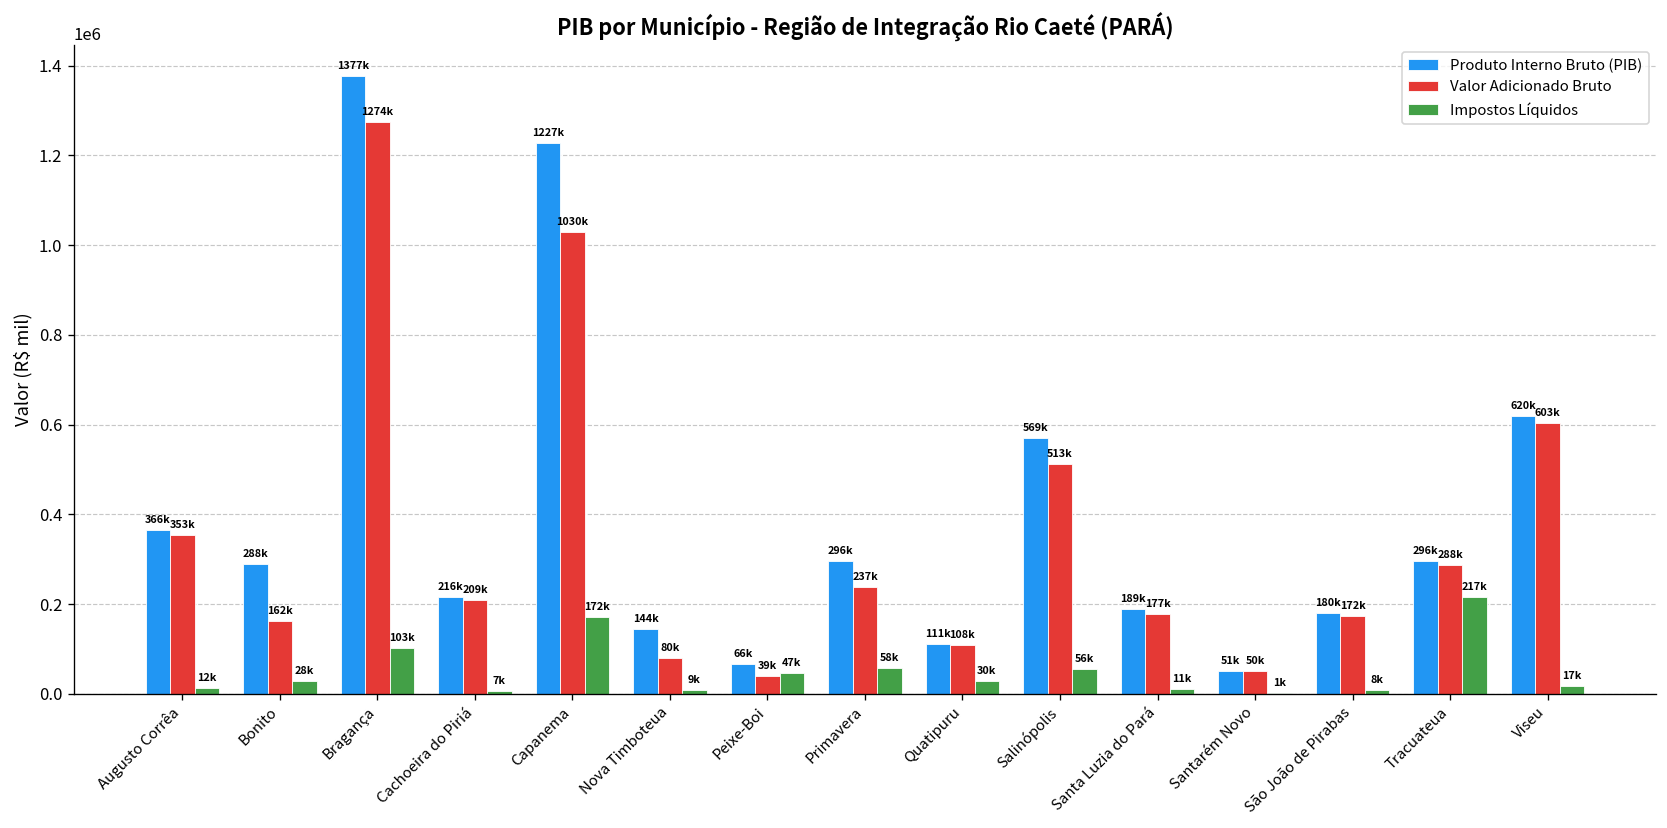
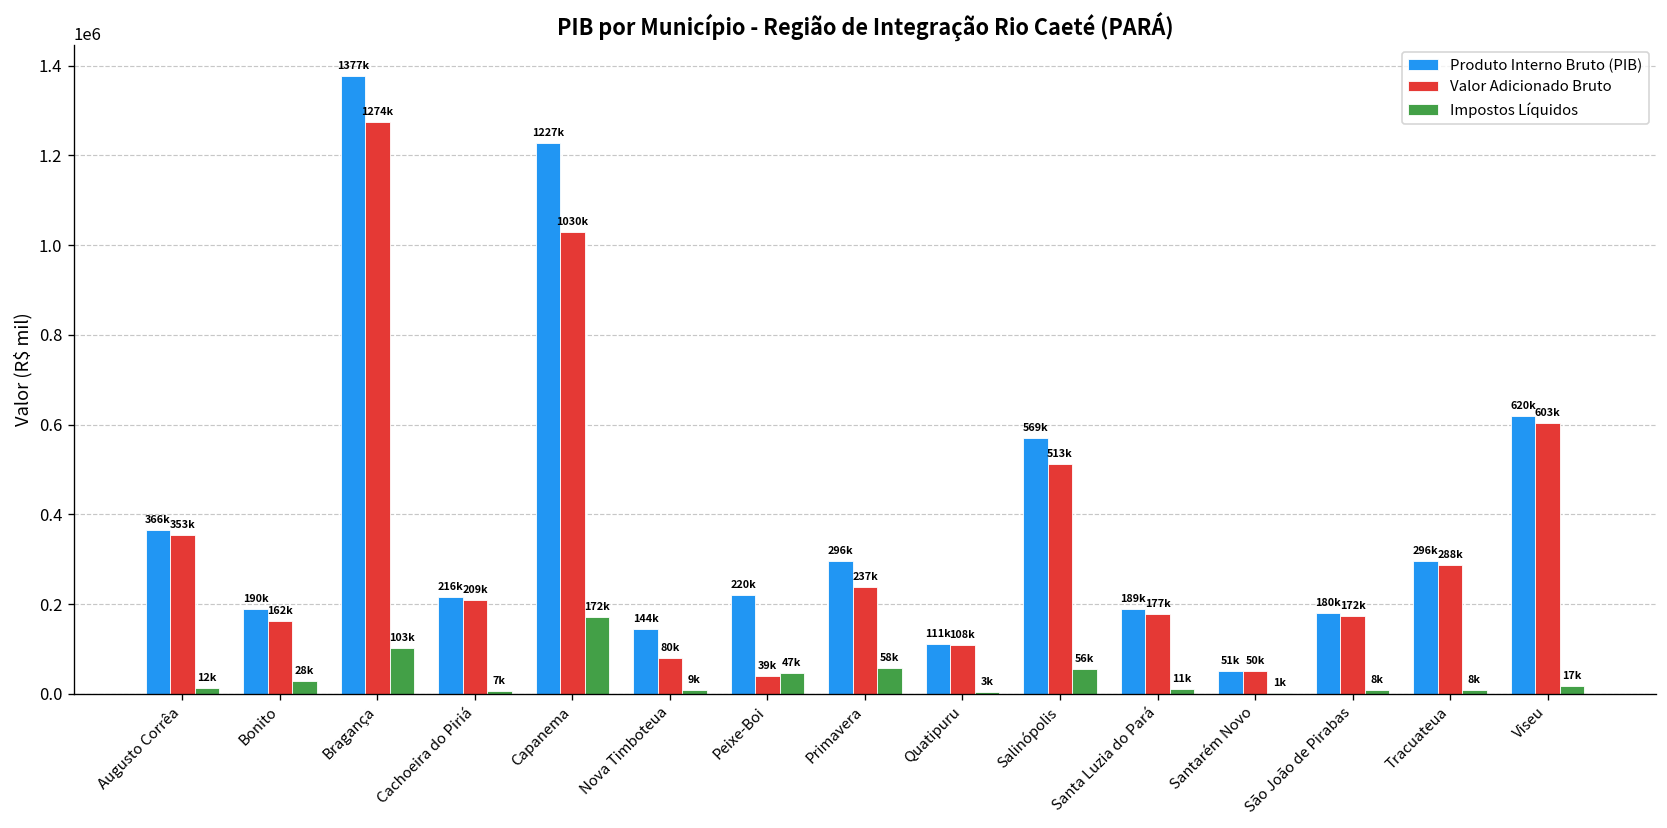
  {
    "Produto Interno Bruto (PIB)": {
      "Augusto Corrêa": "366k",
-     "Bonito": "288k",
+     "Bonito": "190k",
      "Bragança": "1377k",
      "Cachoeira do Piriá": "216k",
      "Capanema": "1227k",
      "Nova Timboteua": "144k",
-     "Peixe-Boi": "66k",
+     "Peixe-Boi": "220k",
      "Primavera": "296k",
      "Quatipuru": "111k",
      "Salinópolis": "569k",
      "Santa Luzia do Pará": "189k",
      "Santarém Novo": "51k",
      "São João de Pirabas": "180k",
      "Tracuateua": "296k",
      "Viseu": "620k"
    },
    "Valor Adicionado Bruto": {
      "Augusto Corrêa": "353k",
      "Bonito": "162k",
      "Bragança": "1274k",
      "Cachoeira do Piriá": "209k",
      "Capanema": "1030k",
      "Nova Timboteua": "80k",
      "Peixe-Boi": "39k",
      "Primavera": "237k",
      "Quatipuru": "108k",
      "Salinópolis": "513k",
      "Santa Luzia do Pará": "177k",
      "Santarém Novo": "50k",
      "São João de Pirabas": "172k",
      "Tracuateua": "288k",
      "Viseu": "603k"
    },
    "Impostos Líquidos": {
      "Augusto Corrêa": "12k",
      "Bonito": "28k",
      "Bragança": "103k",
      "Cachoeira do Piriá": "7k",
      "Capanema": "172k",
      "Nova Timboteua": "9k",
      "Peixe-Boi": "47k",
      "Primavera": "58k",
-     "Quatipuru": "30k",
+     "Quatipuru": "3k",
      "Salinópolis": "56k",
      "Santa Luzia do Pará": "11k",
      "Santarém Novo": "1k",
      "São João de Pirabas": "8k",
-     "Tracuateua": "217k",
+     "Tracuateua": "8k",
      "Viseu": "17k"
    }
  }
